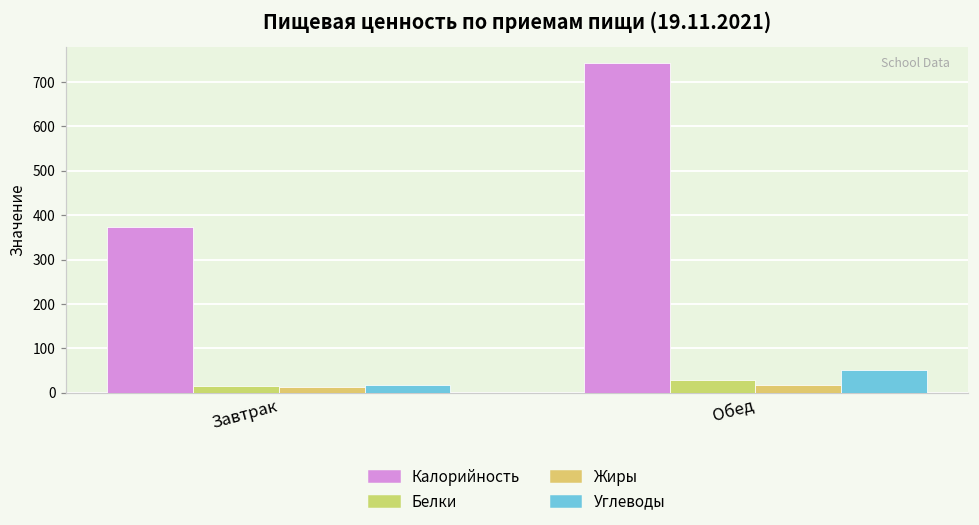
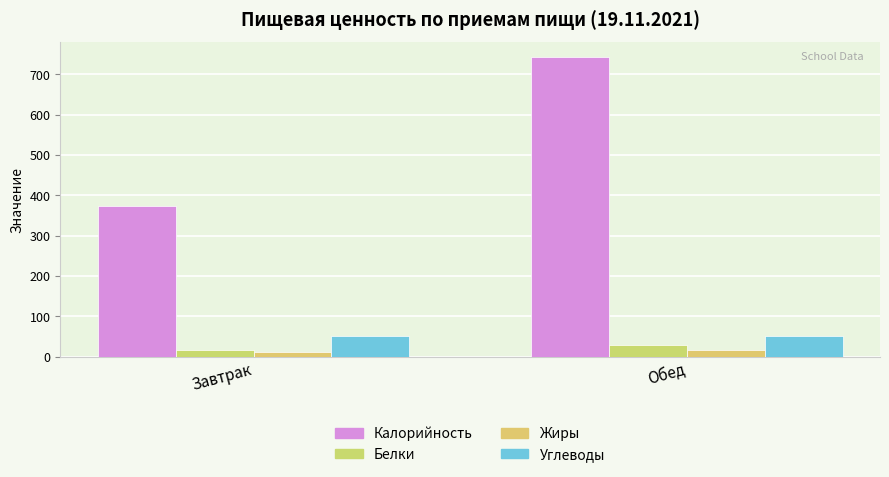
  {
    "Калорийность": {
      "Завтрак": 370,
      "Обед": 740
    },
    "Углеводы": {
-     "Завтрак": 20,
+     "Завтрак": 50,
      "Обед": 50
    }
  }
